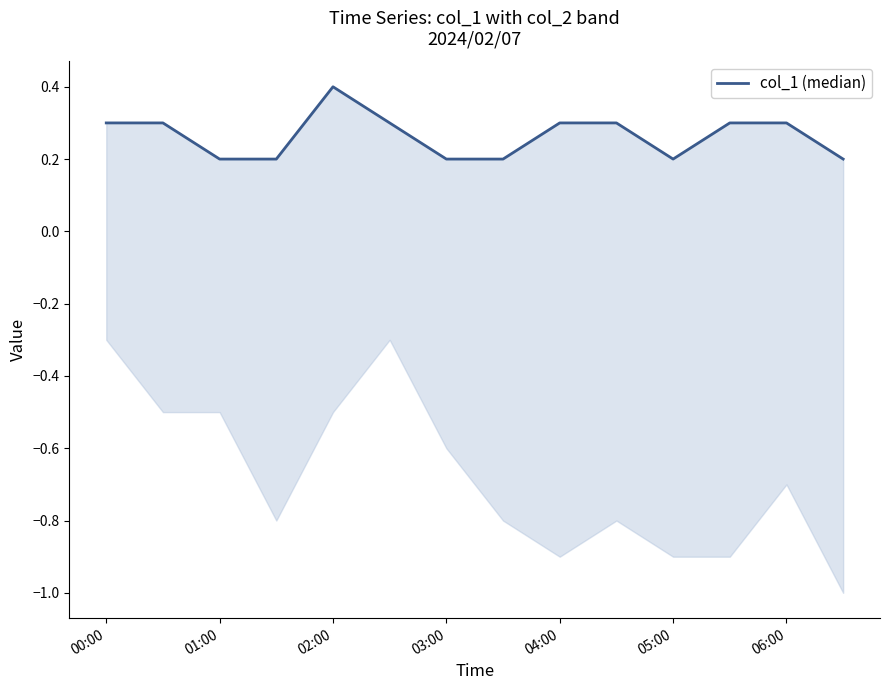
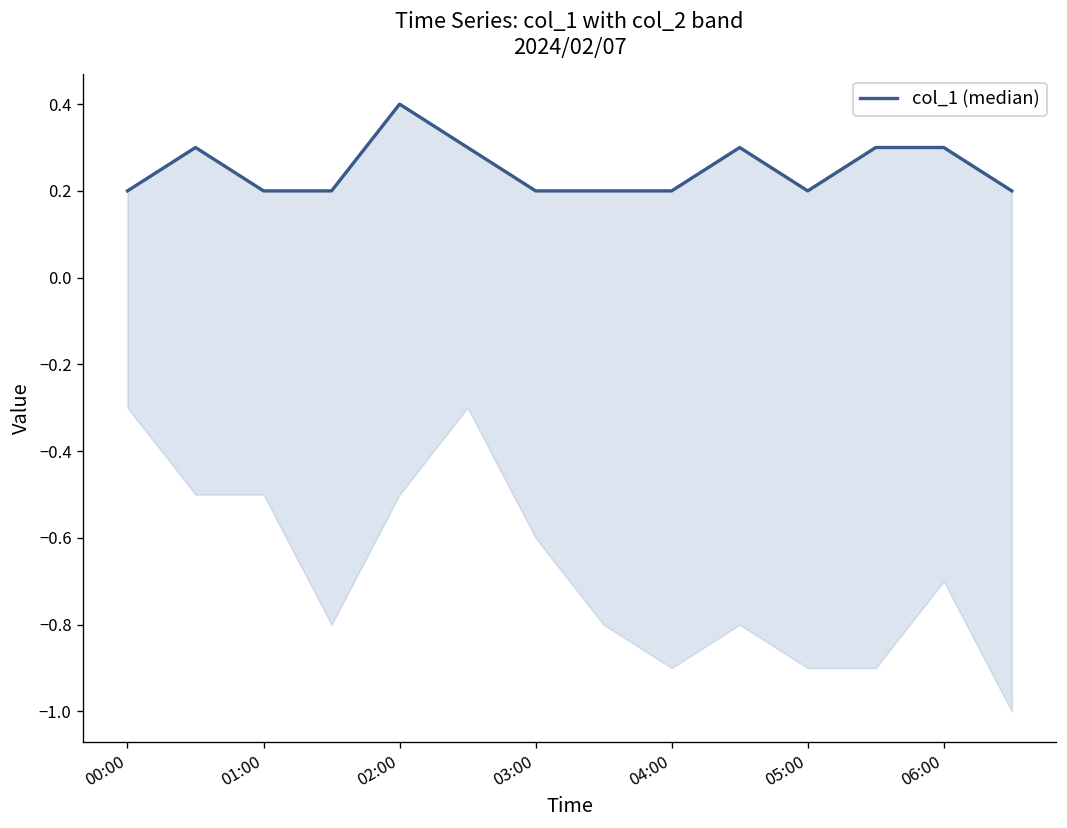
  {
-   "00:00": 0.3,
+   "00:00": 0.2,
    "01:00": 0.2,
    "02:00": 0.4,
    "03:00": 0.2,
-   "04:00": 0.3,
+   "04:00": 0.2,
    "05:00": 0.2,
    "06:00": 0.3
  }
